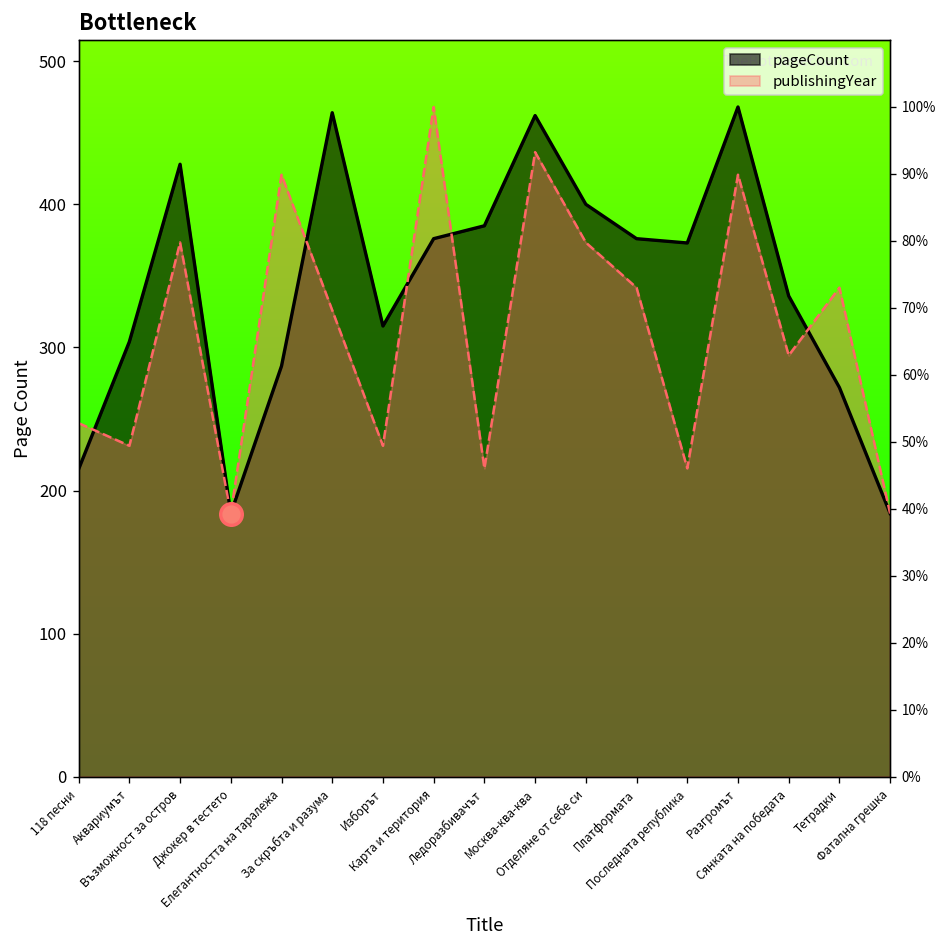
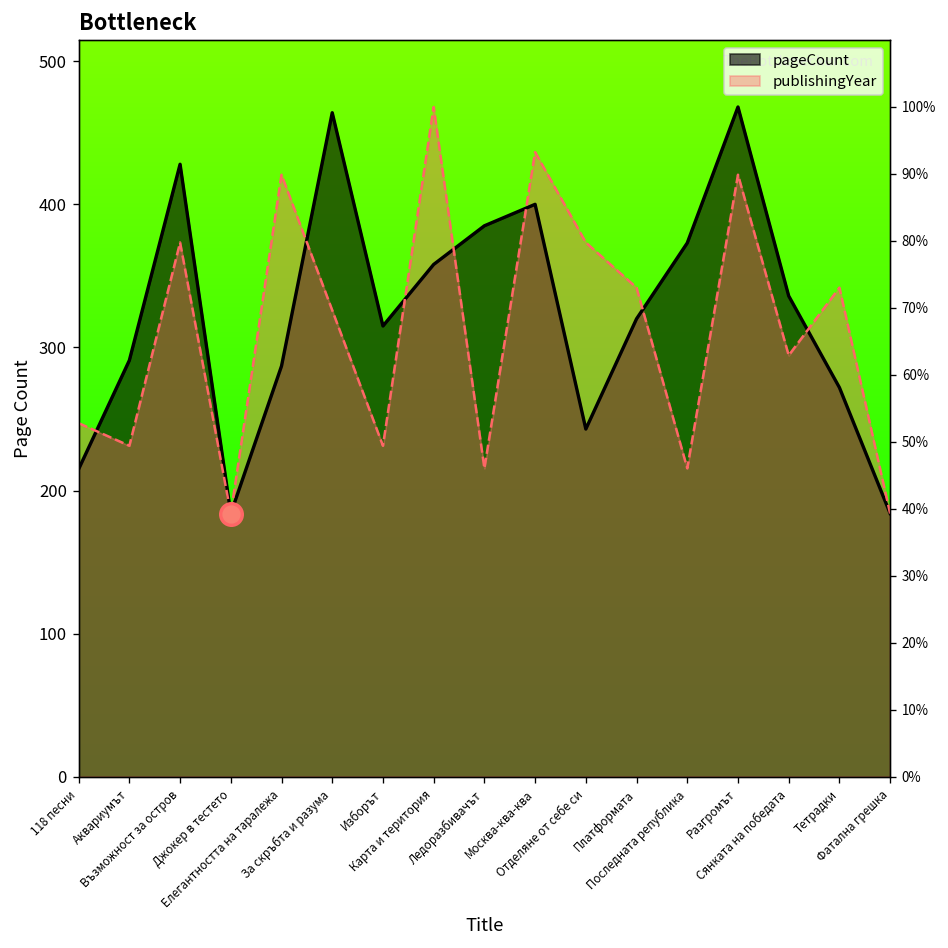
  {
    "pageCount": {
      "118 песни": 215,
-     "Аквариумът": 304,
+     "Аквариумът": 291,
      "Възможност за остров": 428,
      "Елегантността на таралежа": 287,
      "За скръбта и разума": 464,
      "Изборът": 315,
-     "Карта и територия": 376,
+     "Карта и територия": 358,
      "Ледоразбивачът": 385,
-     "Москва-ква-ква": 462,
-     "Отделяне от себе си": 400,
-     "Платформата": 376,
+     "Москва-ква-ква": 400,
+     "Отделяне от себе си": 243,
+     "Платформата": 320,
      "Последната република": 373,
      "Разгромът": 468,
      "Сянката на победата": 336,
      "Тетрадки": 272
    }
  }
